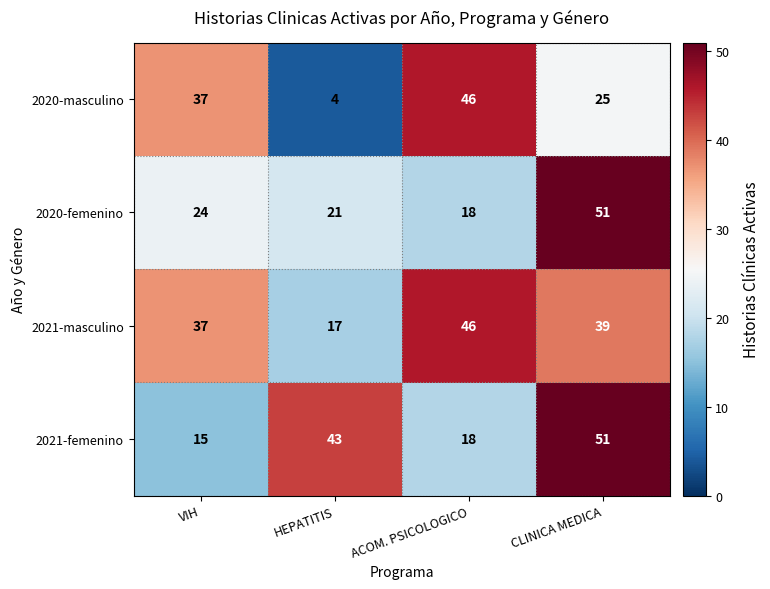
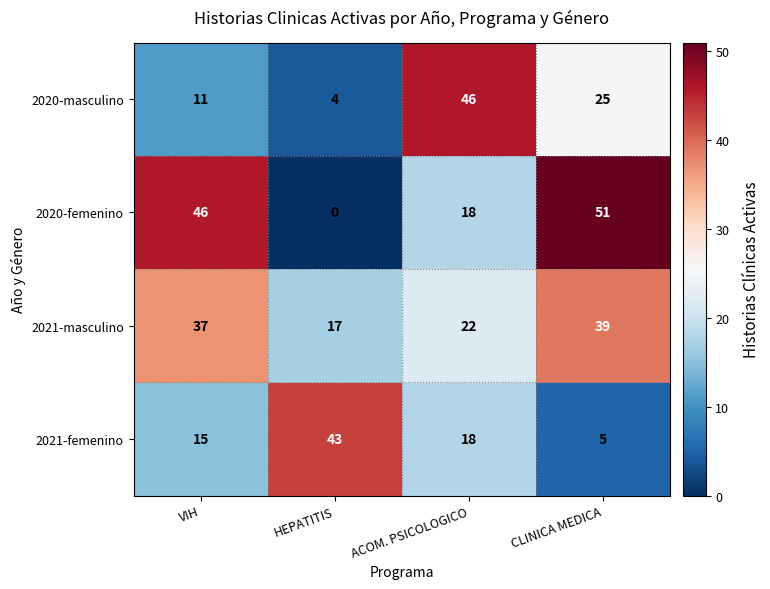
  {
    "2020-masculino": {
-     "VIH": 37,
+     "VIH": 11,
      "HEPATITIS": 4,
      "ACOM. PSICOLOGICO": 46,
      "CLINICA MEDICA": 25
    },
    "2020-femenino": {
-     "VIH": 24,
-     "HEPATITIS": 21,
+     "VIH": 46,
+     "HEPATITIS": 0,
      "ACOM. PSICOLOGICO": 18,
      "CLINICA MEDICA": 51
    },
    "2021-masculino": {
      "VIH": 37,
      "HEPATITIS": 17,
-     "ACOM. PSICOLOGICO": 46,
+     "ACOM. PSICOLOGICO": 22,
      "CLINICA MEDICA": 39
    },
    "2021-femenino": {
      "VIH": 15,
      "HEPATITIS": 43,
      "ACOM. PSICOLOGICO": 18,
-     "CLINICA MEDICA": 51
+     "CLINICA MEDICA": 5
    }
  }
